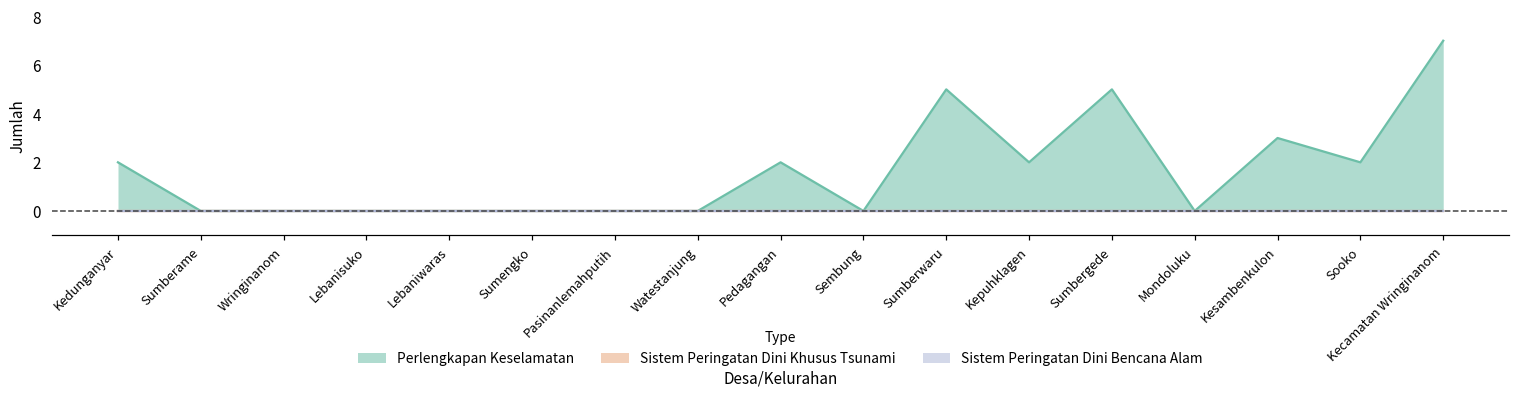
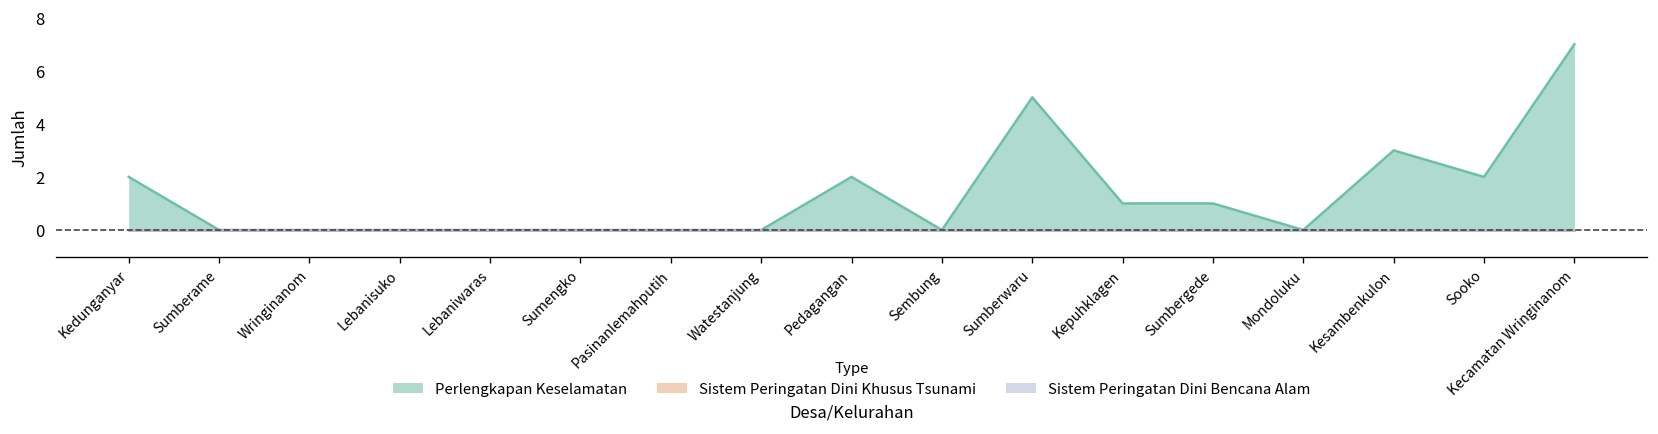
  {
    "Perlengkapan Keselamatan": {
      "Kedunganyar": 2,
      "Pedagangan": 2,
      "Sumberwaru": 5,
-     "Kepuhklagen": 2,
-     "Sumbergede": 5,
+     "Kepuhklagen": 1,
+     "Sumbergede": 1,
      "Kesambenkulon": 3,
      "Sooko": 2,
      "Kecamatan Wringinanom": 7
    },
    "Sistem Peringatan Dini Bencana Alam": {
      "Kedunganyar": 0,
      "Pedagangan": 0,
      "Sumberwaru": 0,
      "Kepuhklagen": 0,
      "Sumbergede": 0,
      "Kesambenkulon": 0,
      "Sooko": 0,
      "Kecamatan Wringinanom": 0
    }
  }
